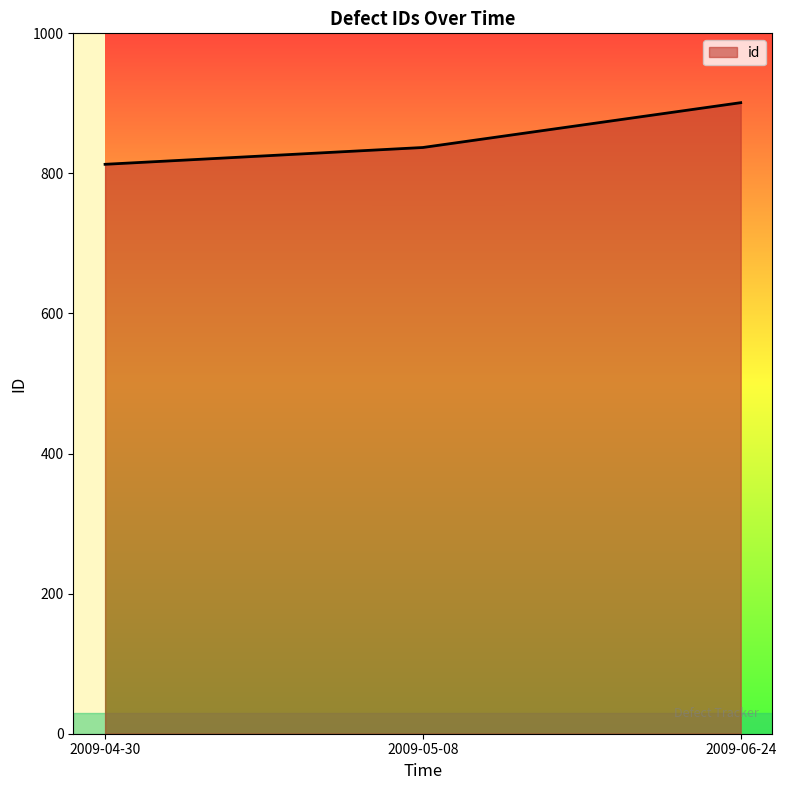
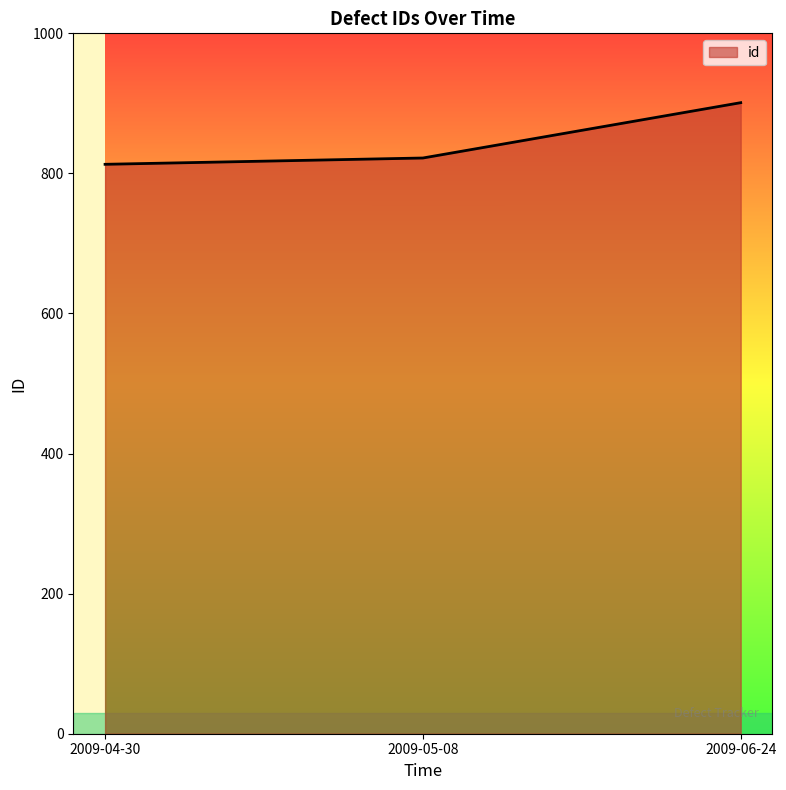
  {
    "2009-04-30": 810,
-   "2009-05-08": 840,
+   "2009-05-08": 820,
    "2009-06-24": 900
  }
